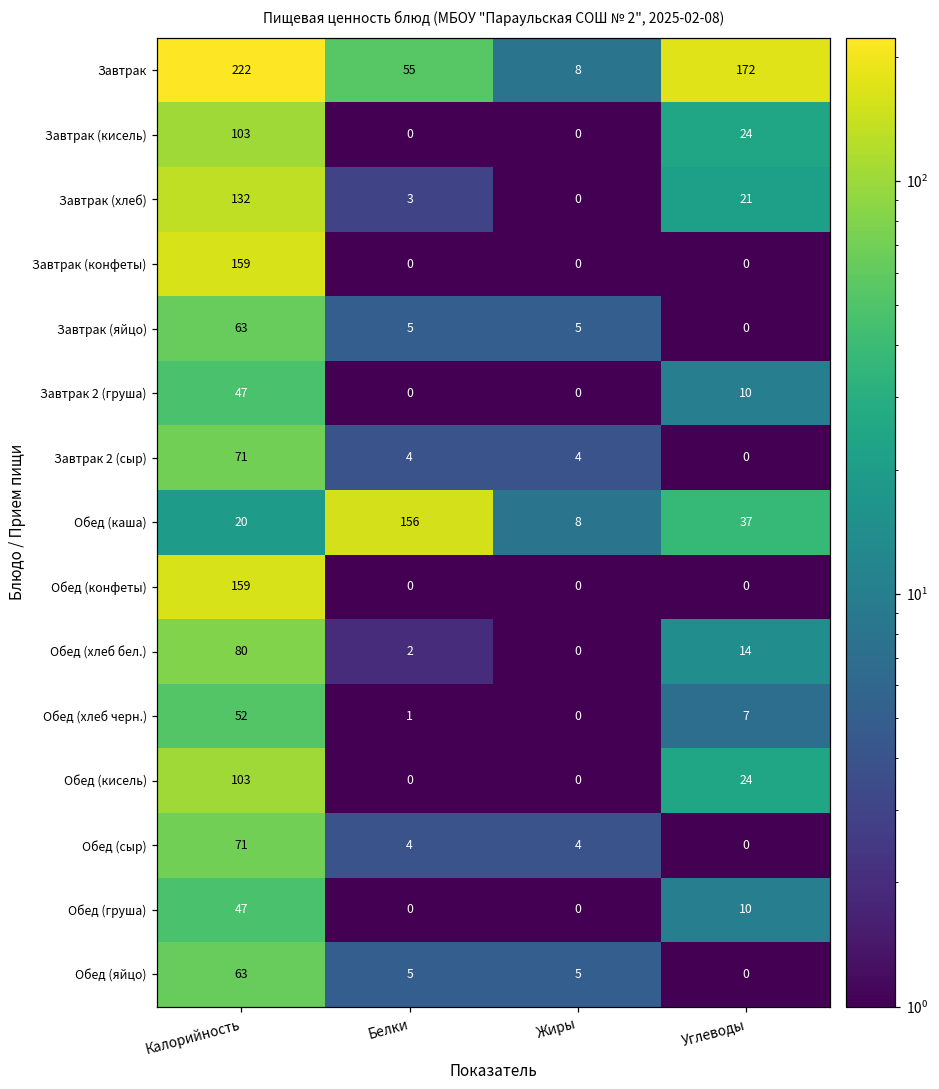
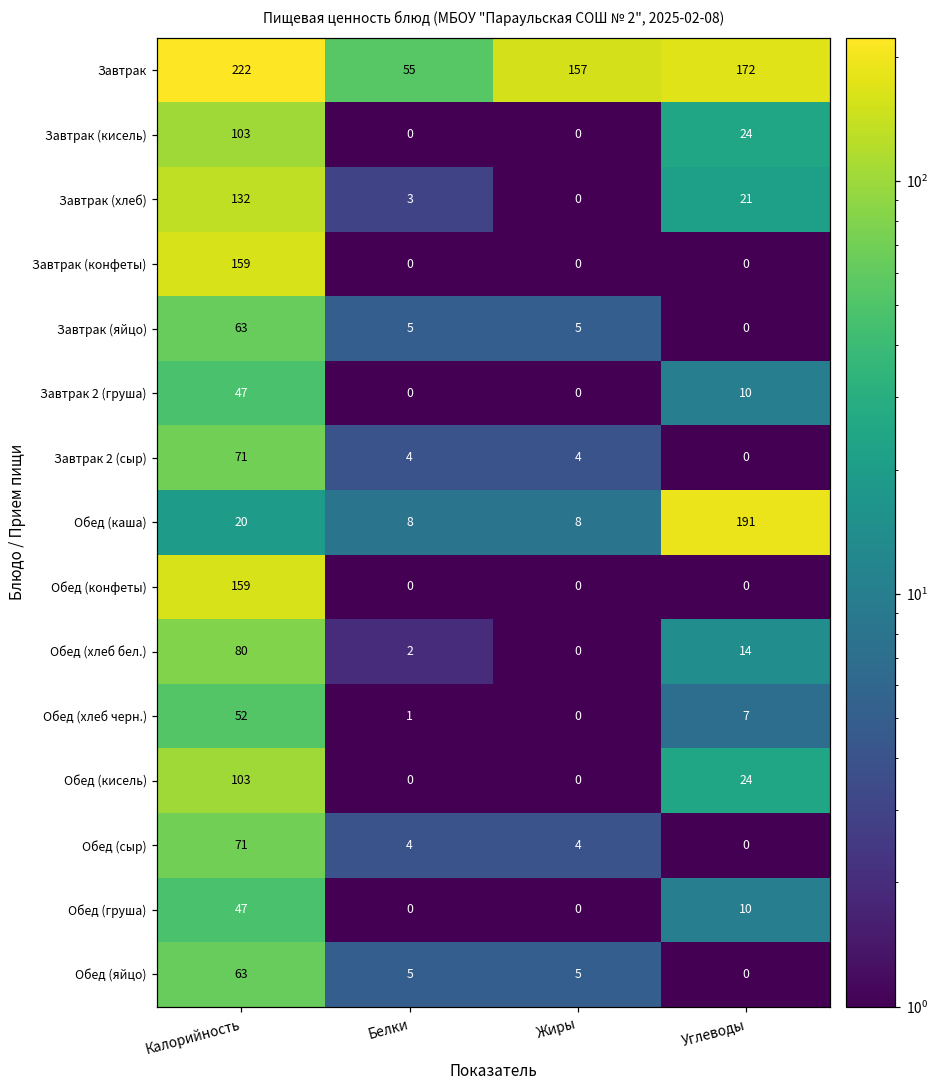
  {
    "Завтрак": {
      "Калорийность": 222,
      "Белки": 55,
-     "Жиры": 8,
+     "Жиры": 157,
      "Углеводы": 172
    },
    "Завтрак (кисель)": {
      "Калорийность": 103,
      "Белки": 0,
      "Жиры": 0,
      "Углеводы": 24
    },
    "Завтрак (хлеб)": {
      "Калорийность": 132,
      "Белки": 3,
      "Жиры": 0,
      "Углеводы": 21
    },
    "Завтрак (конфеты)": {
      "Калорийность": 159,
      "Белки": 0,
      "Жиры": 0,
      "Углеводы": 0
    },
    "Завтрак (яйцо)": {
      "Калорийность": 63,
      "Белки": 5,
      "Жиры": 5,
      "Углеводы": 0
    },
    "Завтрак 2 (груша)": {
      "Калорийность": 47,
      "Белки": 0,
      "Жиры": 0,
      "Углеводы": 10
    },
    "Завтрак 2 (сыр)": {
      "Калорийность": 71,
      "Белки": 4,
      "Жиры": 4,
      "Углеводы": 0
    },
    "Обед (каша)": {
      "Калорийность": 20,
-     "Белки": 156,
+     "Белки": 8,
      "Жиры": 8,
-     "Углеводы": 37
+     "Углеводы": 191
    },
    "Обед (конфеты)": {
      "Калорийность": 159,
      "Белки": 0,
      "Жиры": 0,
      "Углеводы": 0
    },
    "Обед (хлеб бел.)": {
      "Калорийность": 80,
      "Белки": 2,
      "Жиры": 0,
      "Углеводы": 14
    },
    "Обед (хлеб черн.)": {
      "Калорийность": 52,
      "Белки": 1,
      "Жиры": 0,
      "Углеводы": 7
    },
    "Обед (кисель)": {
      "Калорийность": 103,
      "Белки": 0,
      "Жиры": 0,
      "Углеводы": 24
    },
    "Обед (сыр)": {
      "Калорийность": 71,
      "Белки": 4,
      "Жиры": 4,
      "Углеводы": 0
    },
    "Обед (груша)": {
      "Калорийность": 47,
      "Белки": 0,
      "Жиры": 0,
      "Углеводы": 10
    },
    "Обед (яйцо)": {
      "Калорийность": 63,
      "Белки": 5,
      "Жиры": 5,
      "Углеводы": 0
    }
  }
